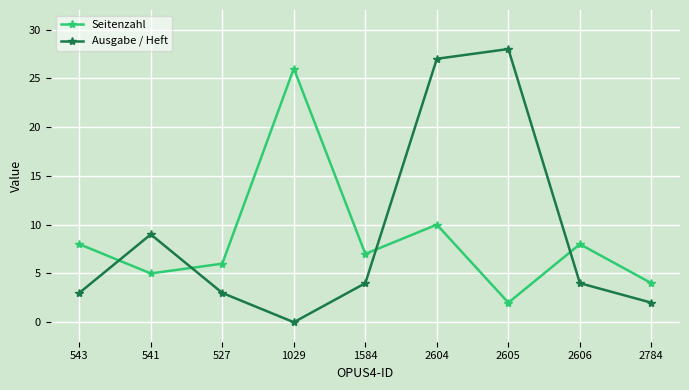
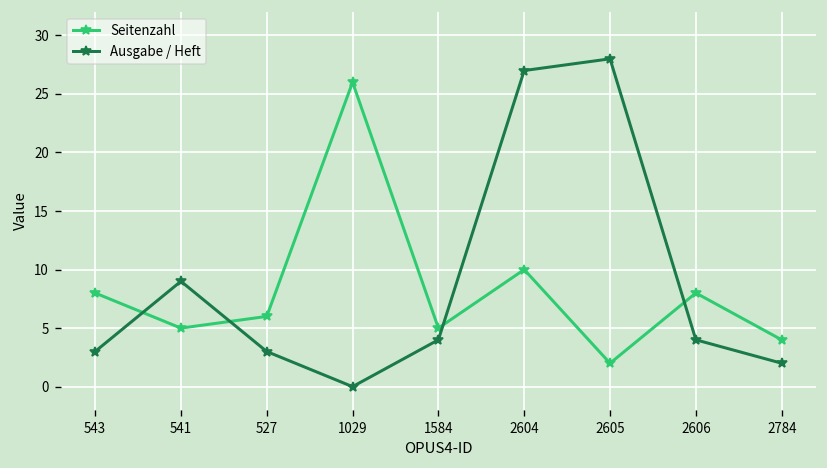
  {
    "Seitenzahl": {
      "543": 8,
      "541": 5,
      "527": 6,
      "1029": 26,
-     "1584": 7,
+     "1584": 5,
      "2604": 10,
      "2605": 2,
      "2606": 8,
      "2784": 4
    },
    "Ausgabe / Heft": {
      "543": 3,
      "541": 9,
      "527": 3,
      "1029": 0,
      "1584": 4,
      "2604": 27,
      "2605": 28,
      "2606": 4,
      "2784": 2
    }
  }
